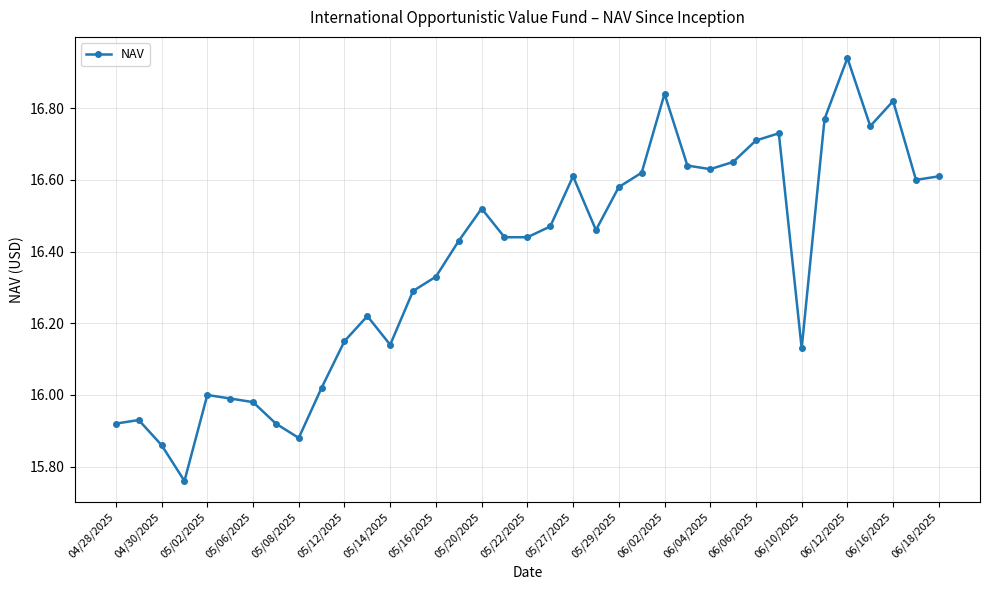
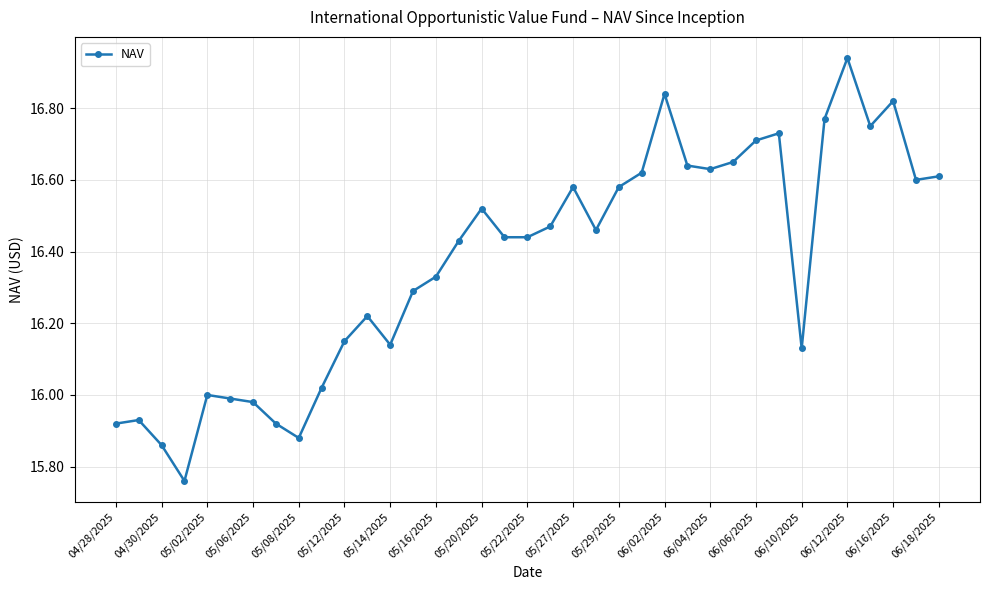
  {
    "04/28/2025": 15.92,
    "04/30/2025": 15.86,
    "05/02/2025": 16.00,
    "05/06/2025": 15.98,
    "05/08/2025": 15.88,
    "05/12/2025": 16.15,
    "05/14/2025": 16.14,
    "05/16/2025": 16.33,
    "05/20/2025": 16.52,
    "05/22/2025": 16.44,
-   "05/27/2025": 16.61,
+   "05/27/2025": 16.58,
    "05/29/2025": 16.58,
    "06/02/2025": 16.84,
    "06/04/2025": 16.63,
    "06/06/2025": 16.71,
    "06/10/2025": 16.13,
    "06/12/2025": 16.94,
    "06/16/2025": 16.82,
    "06/18/2025": 16.61
  }
